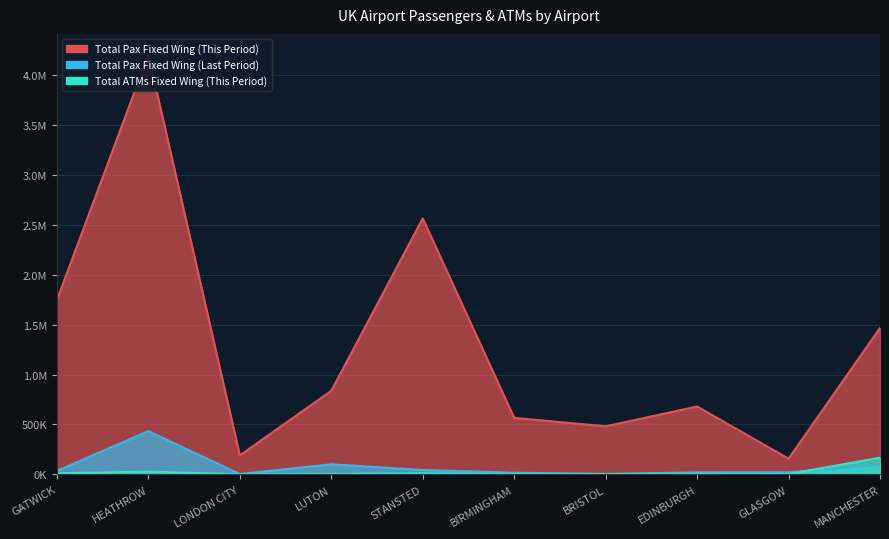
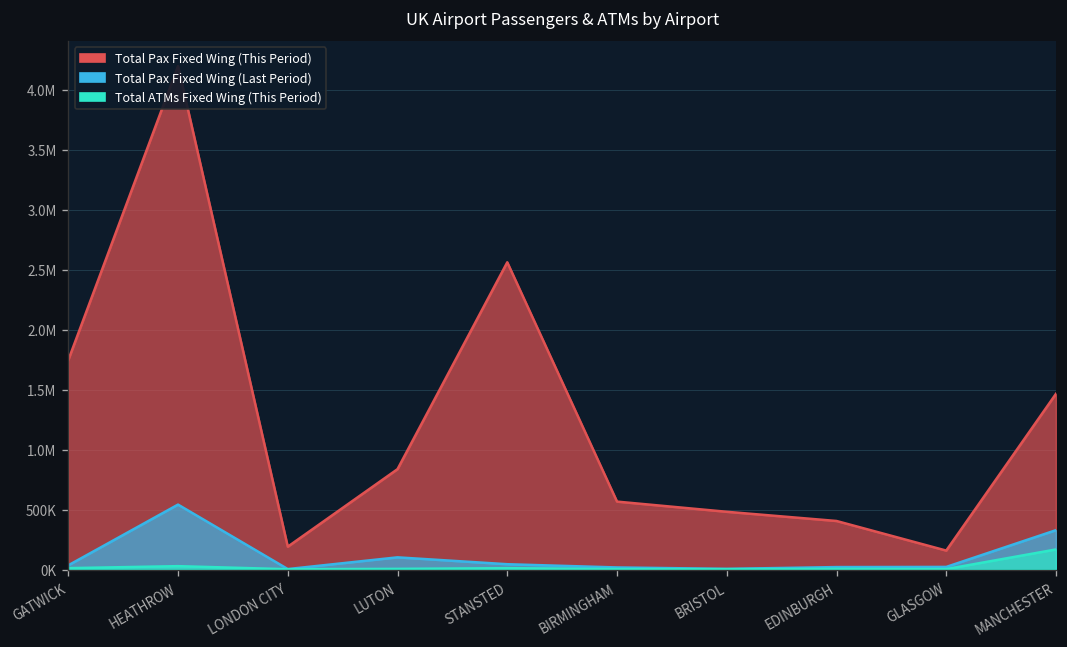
  {
    "Total Pax Fixed Wing (This Period)": {
      "GATWICK": 1700000,
      "LONDON CITY": 200000,
      "LUTON": 800000,
      "STANSTED": 2600000,
      "BIRMINGHAM": 600000,
      "BRISTOL": 500000,
-     "EDINBURGH": 700000,
+     "EDINBURGH": 400000,
      "GLASGOW": 200000,
      "MANCHESTER": 1500000
    },
    "Total Pax Fixed Wing (Last Period)": {
-     "HEATHROW": 400000,
+     "HEATHROW": 500000,
      "LUTON": 100000,
      "STANSTED": 0,
-     "MANCHESTER": 100000
+     "MANCHESTER": 300000
    },
    "Total ATMs Fixed Wing (This Period)": {
      "HEATHROW": 0,
      "LUTON": 0,
      "STANSTED": 0,
      "MANCHESTER": 200000
    }
  }
